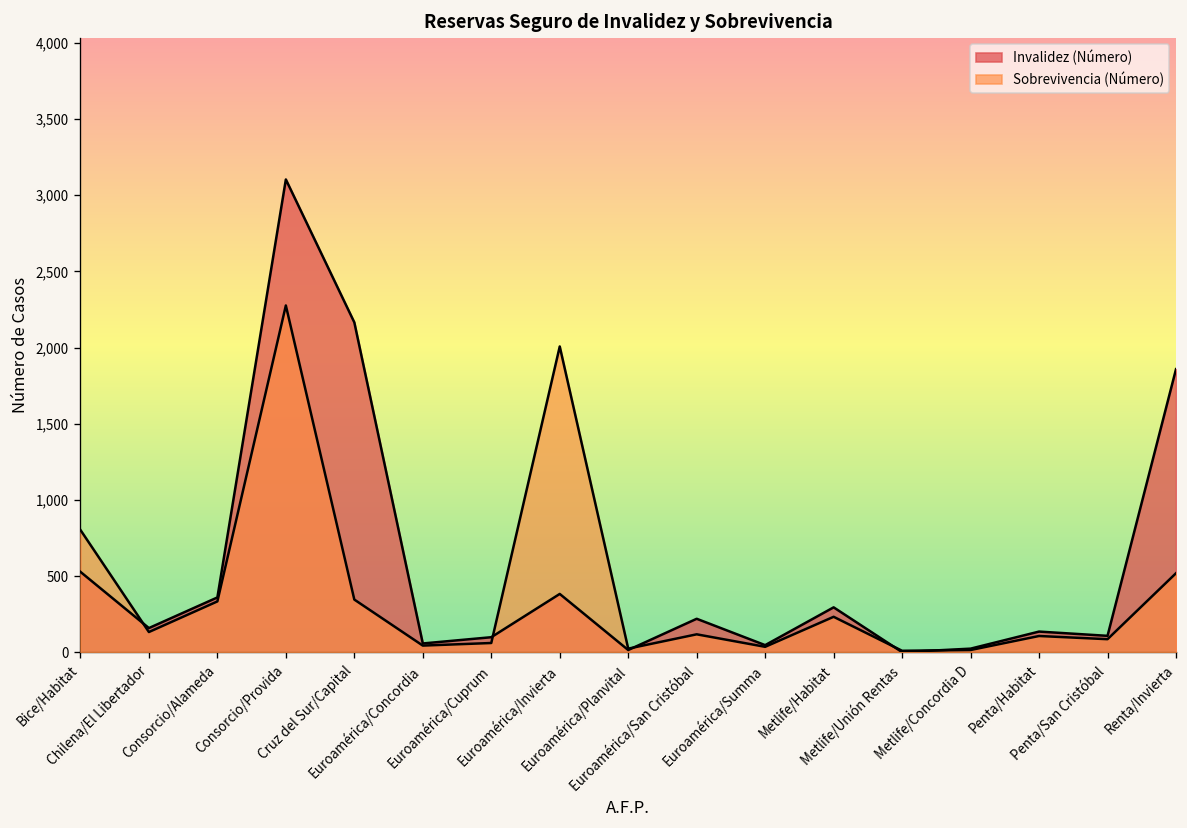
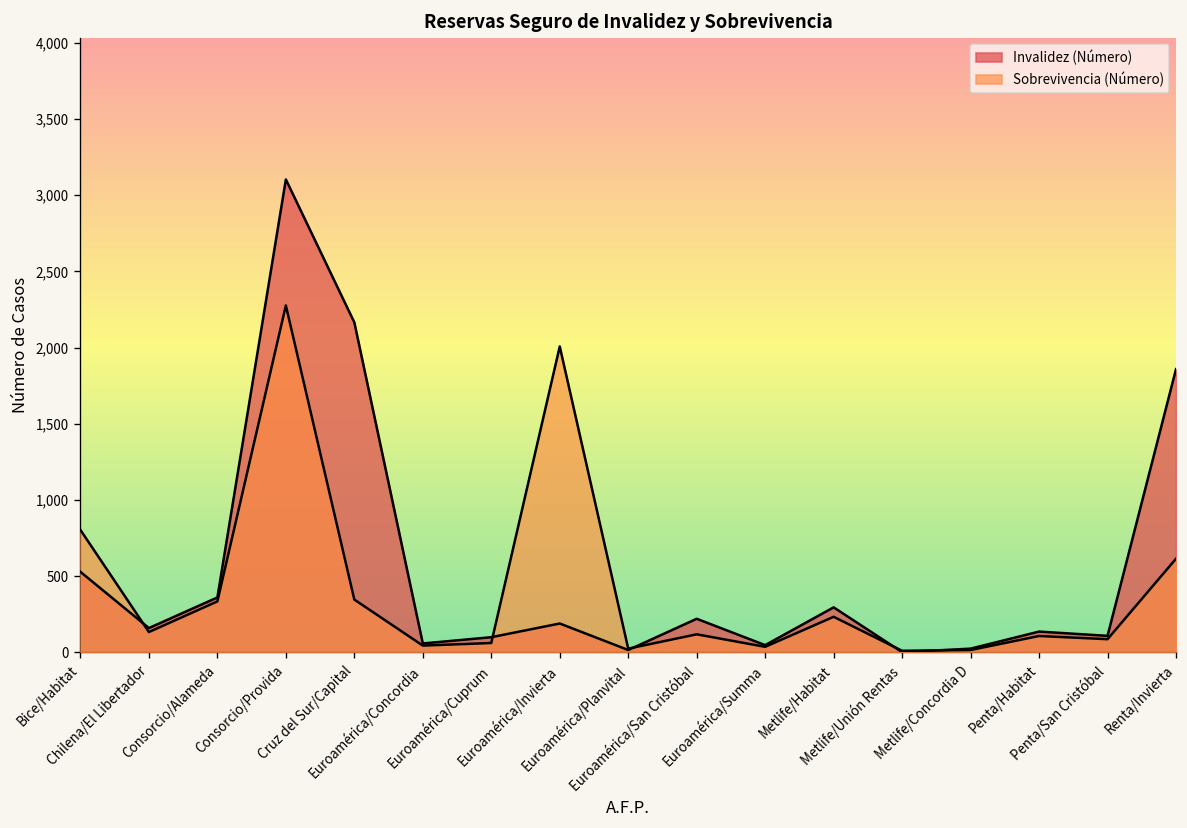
  {
    "Invalidez (Número)": {
      "Bice/Habitat": "530",
      "Chilena/El Libertador": "160",
      "Consorcio/Alameda": "360",
      "Consorcio/Provida": "3,100",
      "Cruz del Sur/Capital": "2,170",
      "Euroamérica/Cuprum": "100",
-     "Euroamérica/Invierta": "380",
+     "Euroamérica/Invierta": "190",
      "Euroamérica/San Cristóbal": "220",
      "Metlife/Habitat": "300",
      "Penta/Habitat": "140",
      "Penta/San Cristóbal": "110",
      "Renta/Invierta": "1,860"
    },
    "Sobrevivencia (Número)": {
      "Bice/Habitat": "800",
      "Chilena/El Libertador": "130",
      "Consorcio/Alameda": "330",
      "Consorcio/Provida": "2,280",
      "Cruz del Sur/Capital": "350",
      "Euroamérica/Cuprum": "60",
      "Euroamérica/Invierta": "2,010",
      "Euroamérica/San Cristóbal": "120",
      "Metlife/Habitat": "230",
      "Penta/Habitat": "110",
      "Penta/San Cristóbal": "90",
-     "Renta/Invierta": "520"
+     "Renta/Invierta": "610"
    }
  }
